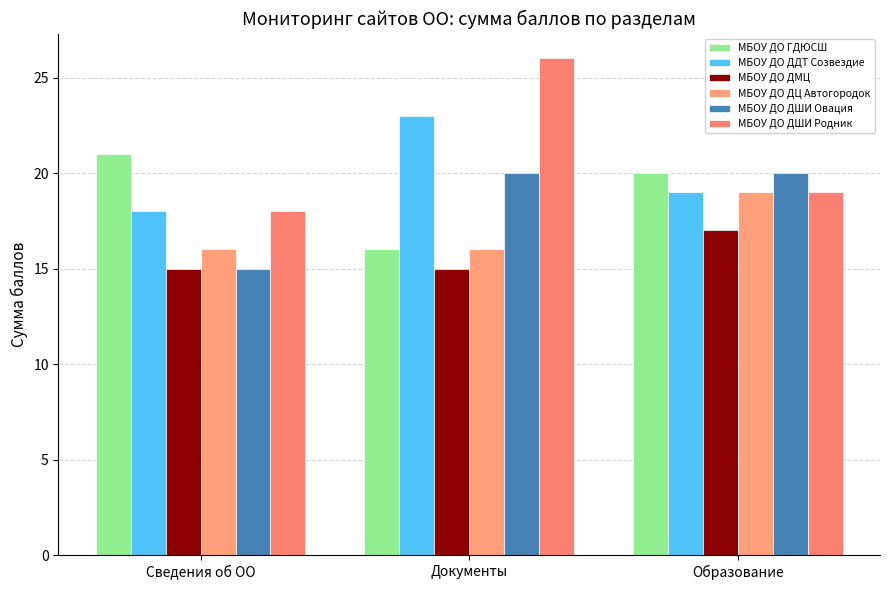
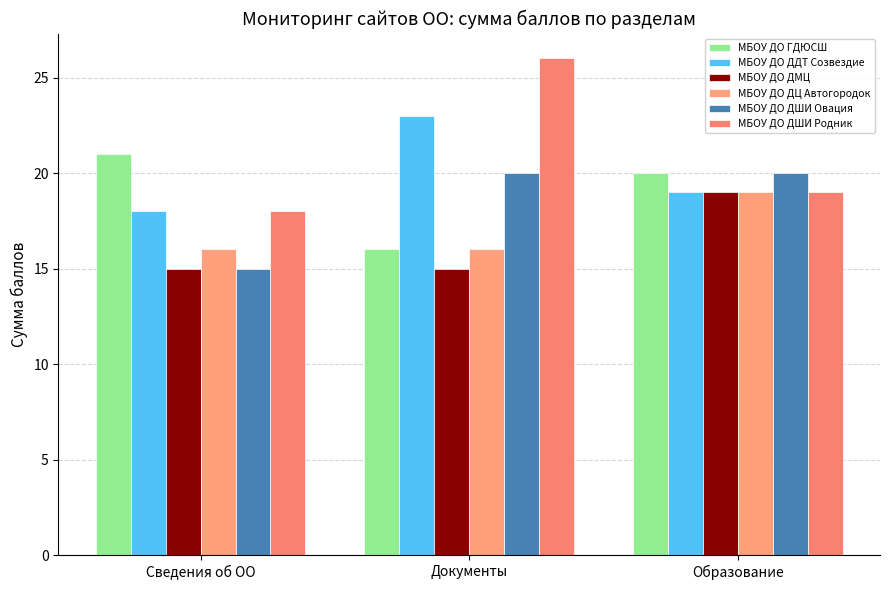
  {
    "МБОУ ДО ГДЮСШ": {
      "Сведения об ОО": 21,
      "Документы": 16,
      "Образование": 20
    },
    "МБОУ ДО ДДТ Созвездие": {
      "Сведения об ОО": 18,
      "Документы": 23,
      "Образование": 19
    },
    "МБОУ ДО ДМЦ": {
      "Сведения об ОО": 15,
      "Документы": 15,
-     "Образование": 17
+     "Образование": 19
    },
    "МБОУ ДО ДШИ Овация": {
      "Сведения об ОО": 15,
      "Документы": 20,
      "Образование": 20
    }
  }
